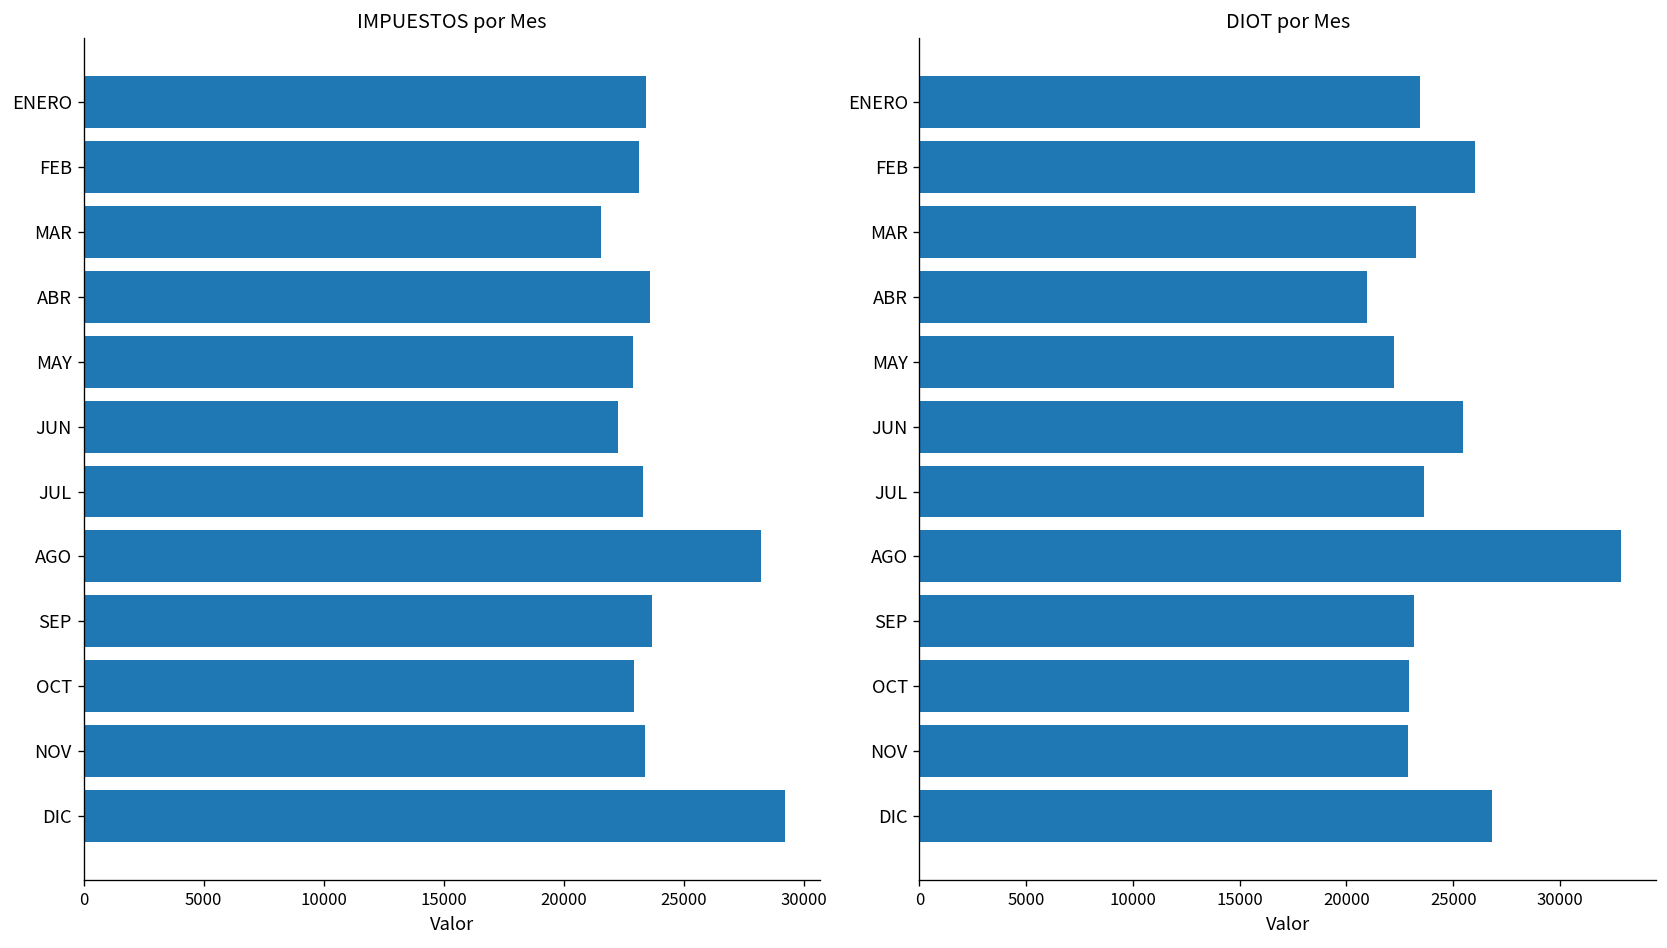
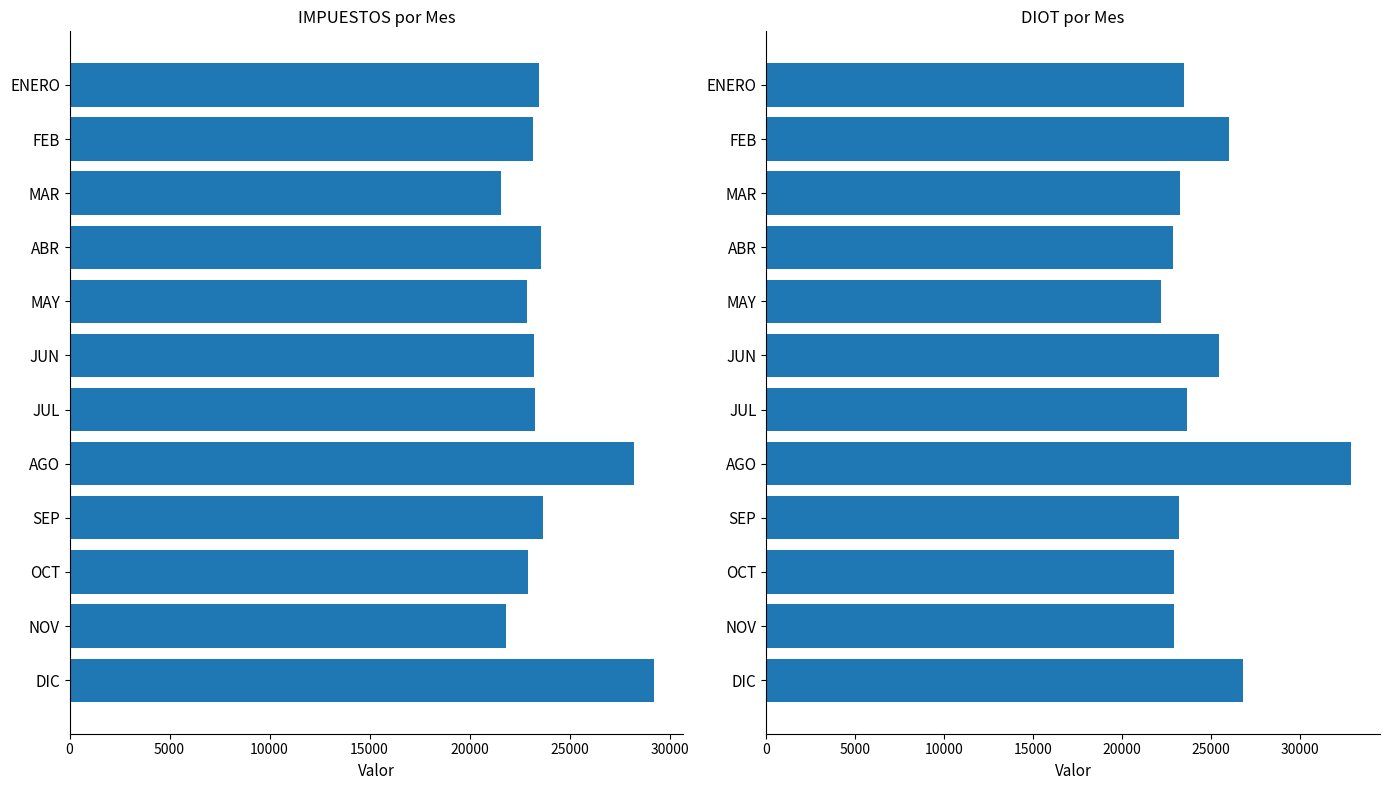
  {
    "IMPUESTOS por Mes": {
      "ENERO": 23400,
      "FEB": 23200,
      "MAR": 21600,
      "ABR": 23600,
      "MAY": 22900,
-     "JUN": 22300,
+     "JUN": 23200,
      "JUL": 23300,
      "AGO": 28200,
      "SEP": 23700,
      "OCT": 22900,
-     "NOV": 23400,
+     "NOV": 21800,
      "DIC": 29200
    },
    "DIOT por Mes": {
      "ENERO": 23500,
      "FEB": 26000,
      "MAR": 23300,
-     "ABR": 21000,
+     "ABR": 22900,
      "MAY": 22200,
      "JUN": 25500,
      "JUL": 23600,
      "AGO": 32900,
      "SEP": 23200,
      "OCT": 22900,
      "NOV": 22900,
      "DIC": 26800
    }
  }
